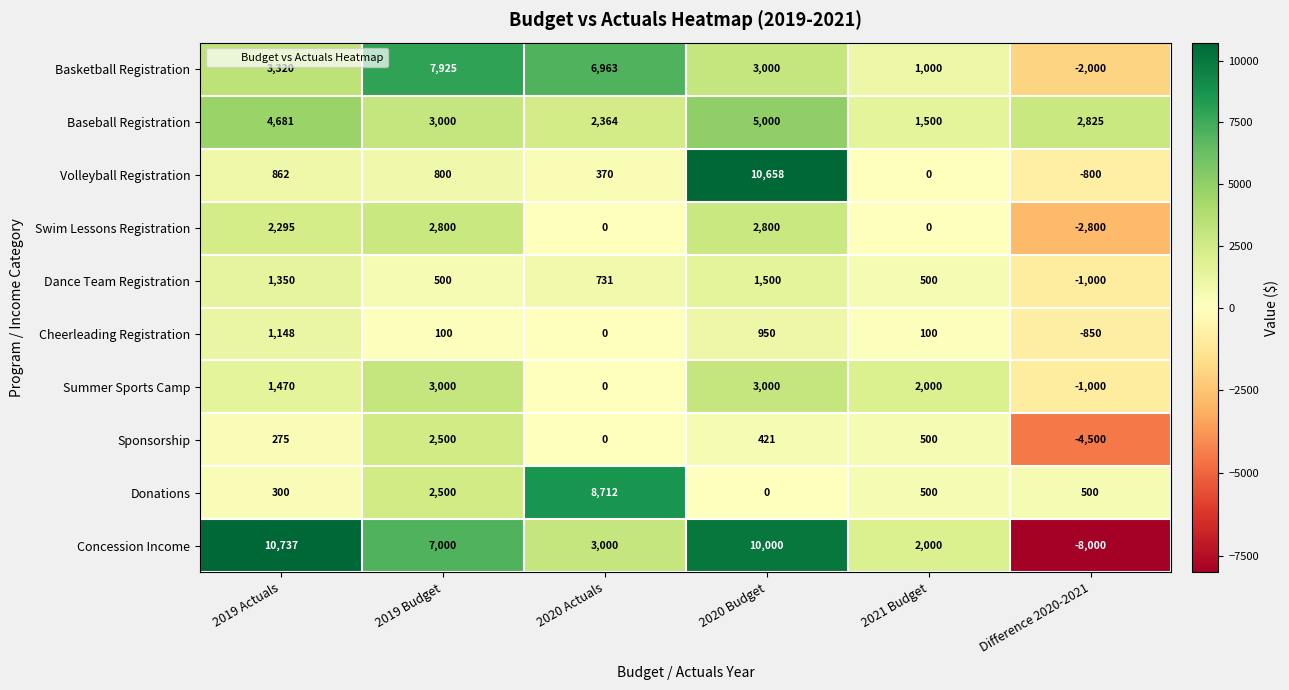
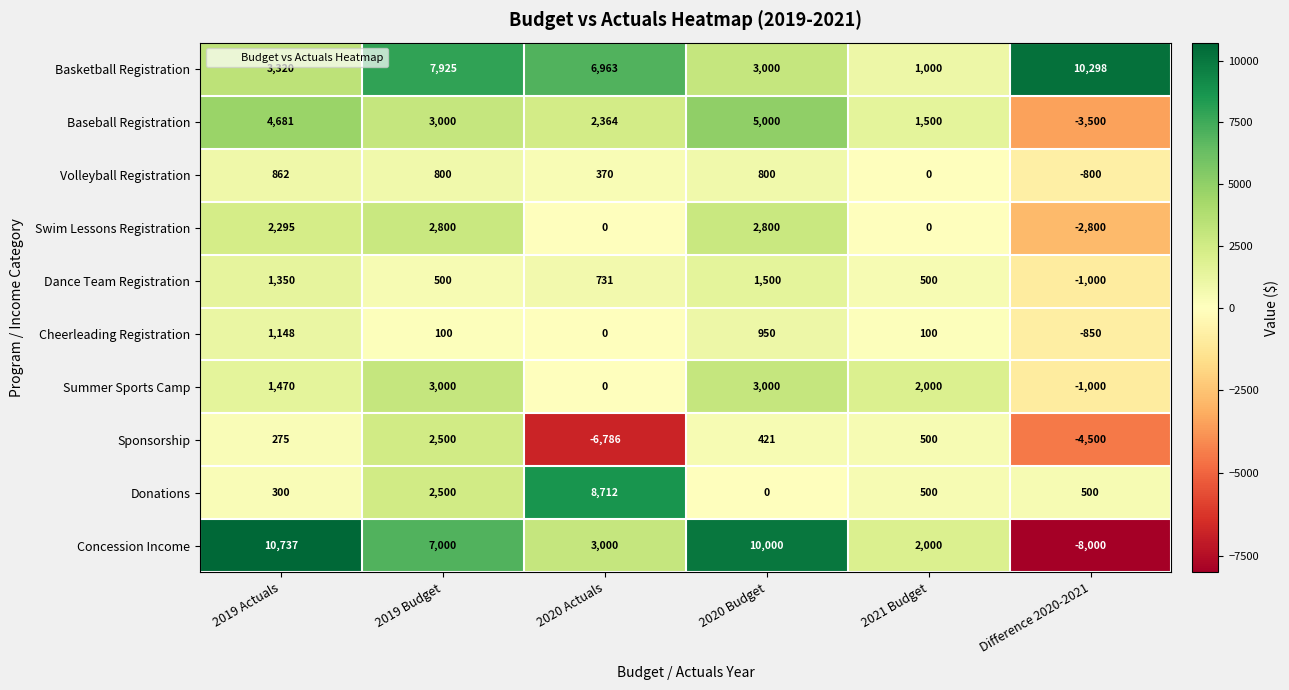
  {
    "Basketball Registration": {
      "2019 Budget": "7,925",
      "2020 Actuals": "6,963",
      "2020 Budget": "3,000",
      "2021 Budget": "1,000",
-     "Difference 2020-2021": "-2,000"
+     "Difference 2020-2021": "10,298"
    },
    "Baseball Registration": {
      "2019 Actuals": "4,681",
      "2019 Budget": "3,000",
      "2020 Actuals": "2,364",
      "2020 Budget": "5,000",
      "2021 Budget": "1,500",
-     "Difference 2020-2021": "2,825"
+     "Difference 2020-2021": "-3,500"
    },
    "Volleyball Registration": {
      "2019 Actuals": "862",
      "2019 Budget": "800",
      "2020 Actuals": "370",
-     "2020 Budget": "10,658",
+     "2020 Budget": "800",
      "2021 Budget": "0",
      "Difference 2020-2021": "-800"
    },
    "Swim Lessons Registration": {
      "2019 Actuals": "2,295",
      "2019 Budget": "2,800",
      "2020 Actuals": "0",
      "2020 Budget": "2,800",
      "2021 Budget": "0",
      "Difference 2020-2021": "-2,800"
    },
    "Dance Team Registration": {
      "2019 Actuals": "1,350",
      "2019 Budget": "500",
      "2020 Actuals": "731",
      "2020 Budget": "1,500",
      "2021 Budget": "500",
      "Difference 2020-2021": "-1,000"
    },
    "Cheerleading Registration": {
      "2019 Actuals": "1,148",
      "2019 Budget": "100",
      "2020 Actuals": "0",
      "2020 Budget": "950",
      "2021 Budget": "100",
      "Difference 2020-2021": "-850"
    },
    "Summer Sports Camp": {
      "2019 Actuals": "1,470",
      "2019 Budget": "3,000",
      "2020 Actuals": "0",
      "2020 Budget": "3,000",
      "2021 Budget": "2,000",
      "Difference 2020-2021": "-1,000"
    },
    "Sponsorship": {
      "2019 Actuals": "275",
      "2019 Budget": "2,500",
-     "2020 Actuals": "0",
+     "2020 Actuals": "-6,786",
      "2020 Budget": "421",
      "2021 Budget": "500",
      "Difference 2020-2021": "-4,500"
    },
    "Donations": {
      "2019 Actuals": "300",
      "2019 Budget": "2,500",
      "2020 Actuals": "8,712",
      "2020 Budget": "0",
      "2021 Budget": "500",
      "Difference 2020-2021": "500"
    },
    "Concession Income": {
      "2019 Actuals": "10,737",
      "2019 Budget": "7,000",
      "2020 Actuals": "3,000",
      "2020 Budget": "10,000",
      "2021 Budget": "2,000",
      "Difference 2020-2021": "-8,000"
    }
  }
